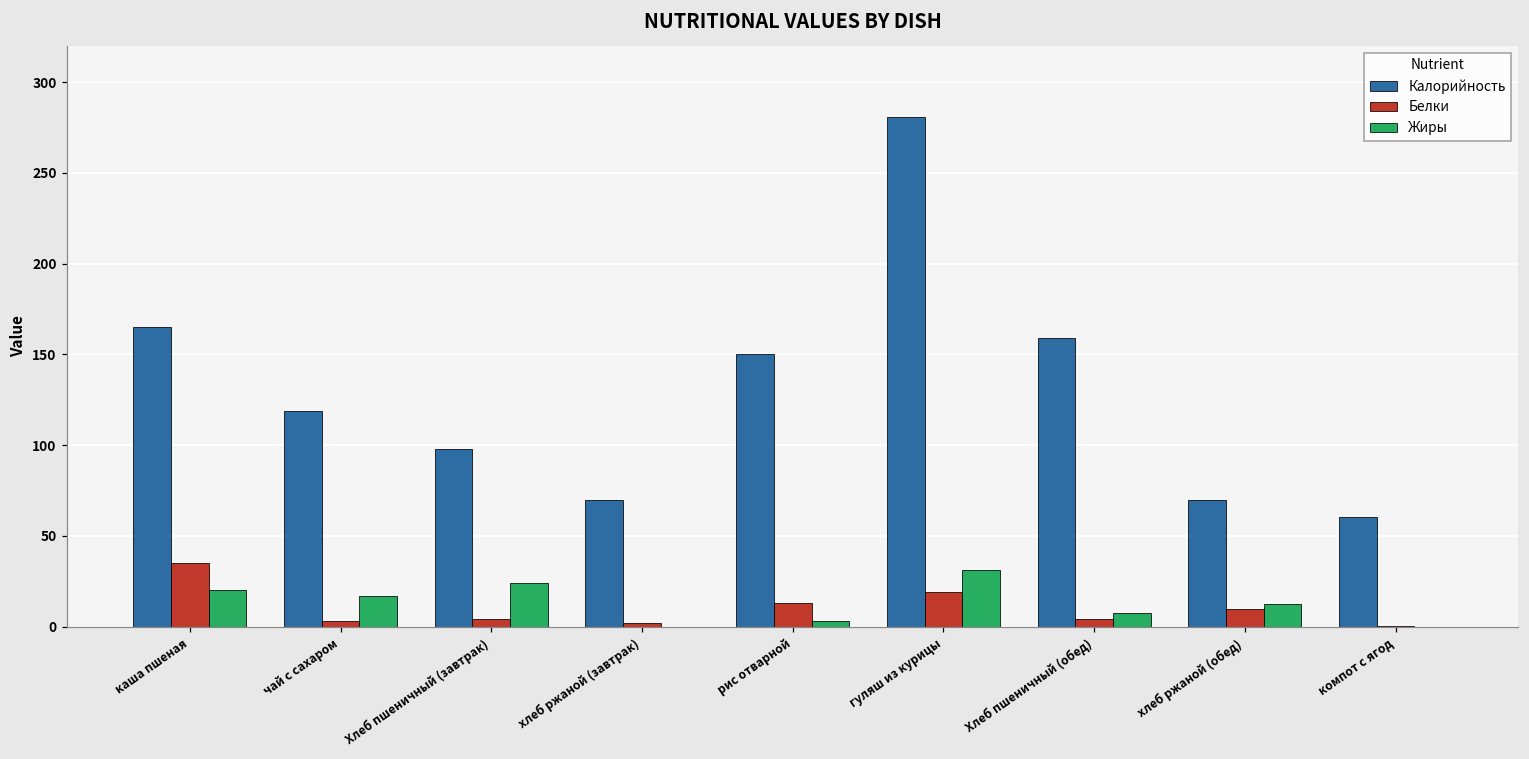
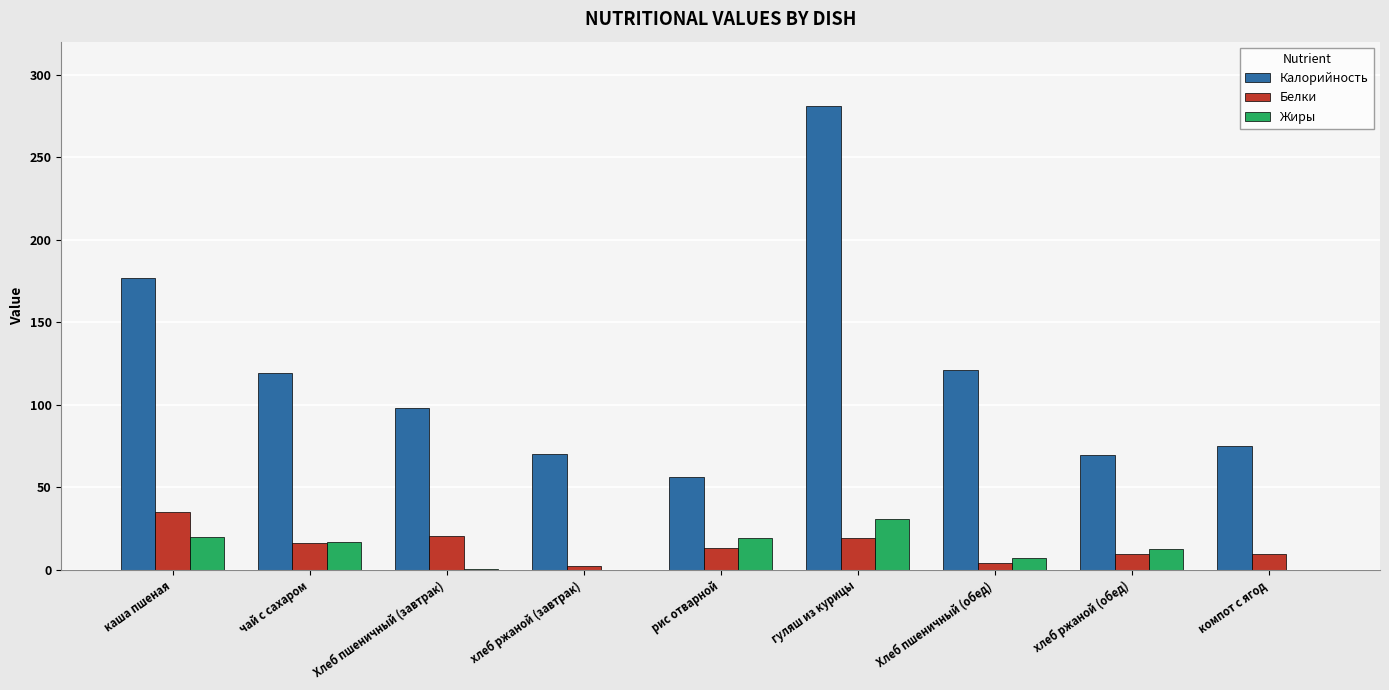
  {
    "Калорийность": {
-     "каша пшеная": 165,
+     "каша пшеная": 177,
      "чай с сахаром": 119,
      "Хлеб пшеничный (завтрак)": 98,
      "хлеб ржаной (завтрак)": 70,
-     "рис отварной": 150,
+     "рис отварной": 56,
      "гуляш из курицы": 281,
-     "Хлеб пшеничный (обед)": 159,
+     "Хлеб пшеничный (обед)": 121,
      "хлеб ржаной (обед)": 70,
-     "компот с ягод": 61
+     "компот с ягод": 75
    },
    "Белки": {
      "каша пшеная": 35,
-     "чай с сахаром": 3,
-     "Хлеб пшеничный (завтрак)": 4,
+     "чай с сахаром": 16,
+     "Хлеб пшеничный (завтрак)": 20,
      "хлеб ржаной (завтрак)": 2,
      "рис отварной": 13,
      "гуляш из курицы": 19,
      "Хлеб пшеничный (обед)": 4,
      "хлеб ржаной (обед)": 10,
-     "компот с ягод": 0
+     "компот с ягод": 9
    },
    "Жиры": {
      "каша пшеная": 20,
      "чай с сахаром": 17,
-     "Хлеб пшеничный (завтрак)": 24,
+     "Хлеб пшеничный (завтрак)": 1,
      "хлеб ржаной (завтрак)": 0,
-     "рис отварной": 3,
+     "рис отварной": 19,
      "гуляш из курицы": 31,
      "Хлеб пшеничный (обед)": 7,
      "хлеб ржаной (обед)": 13,
      "компот с ягод": 0
    }
  }
